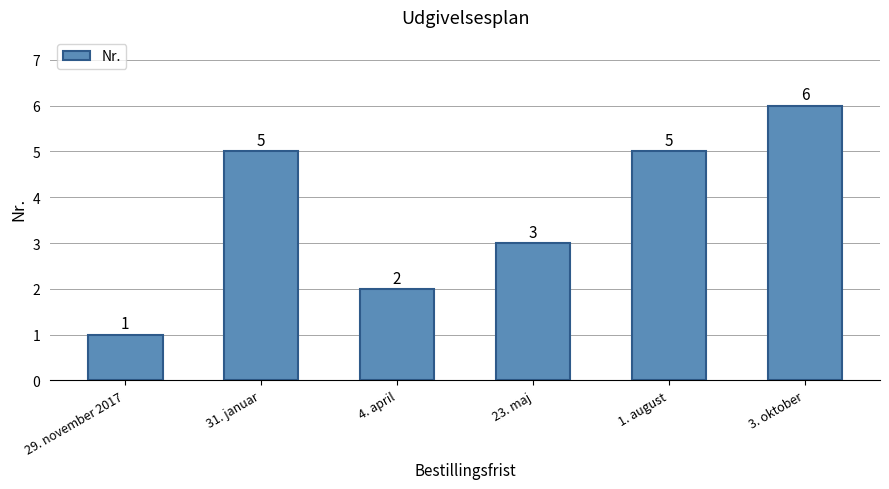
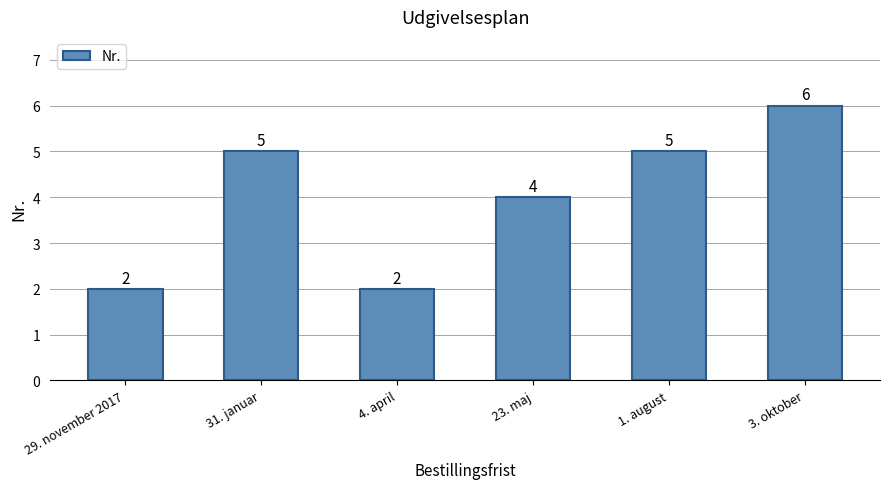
  {
-   "29. november 2017": 1,
+   "29. november 2017": 2,
    "31. januar": 5,
    "4. april": 2,
-   "23. maj": 3,
+   "23. maj": 4,
    "1. august": 5,
    "3. oktober": 6
  }
